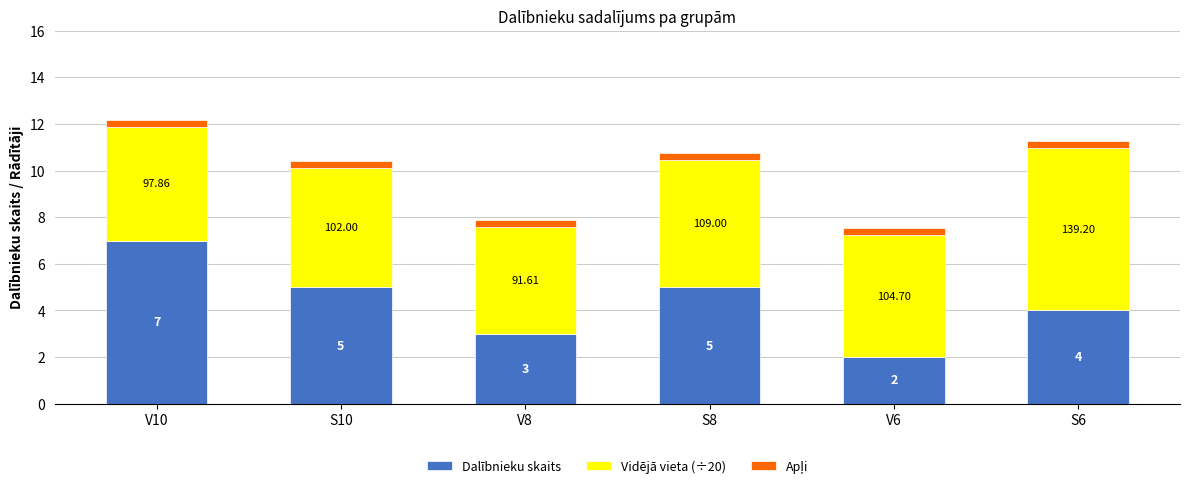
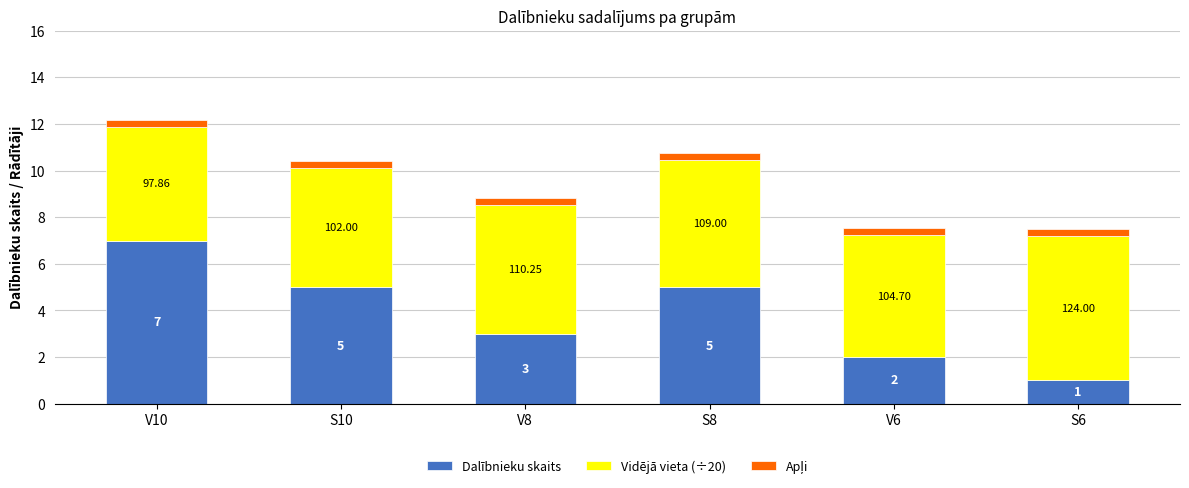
  {
    "Dalībnieku skaits": {
      "V10": 7,
      "S10": 5,
      "V8": 3,
      "S8": 5,
      "V6": 2,
-     "S6": 4
+     "S6": 1
    },
    "Vidējā vieta (÷20)": {
-     "V8": 91.61,
-     "S6": 139.20
+     "V8": 110.25,
+     "S6": 124.00
    },
    "Apļi": {
      "V10": 0.3,
      "S10": 0.3,
      "V8": 0.3,
      "S8": 0.3,
      "V6": 0.3,
      "S6": 0.3
    }
  }
